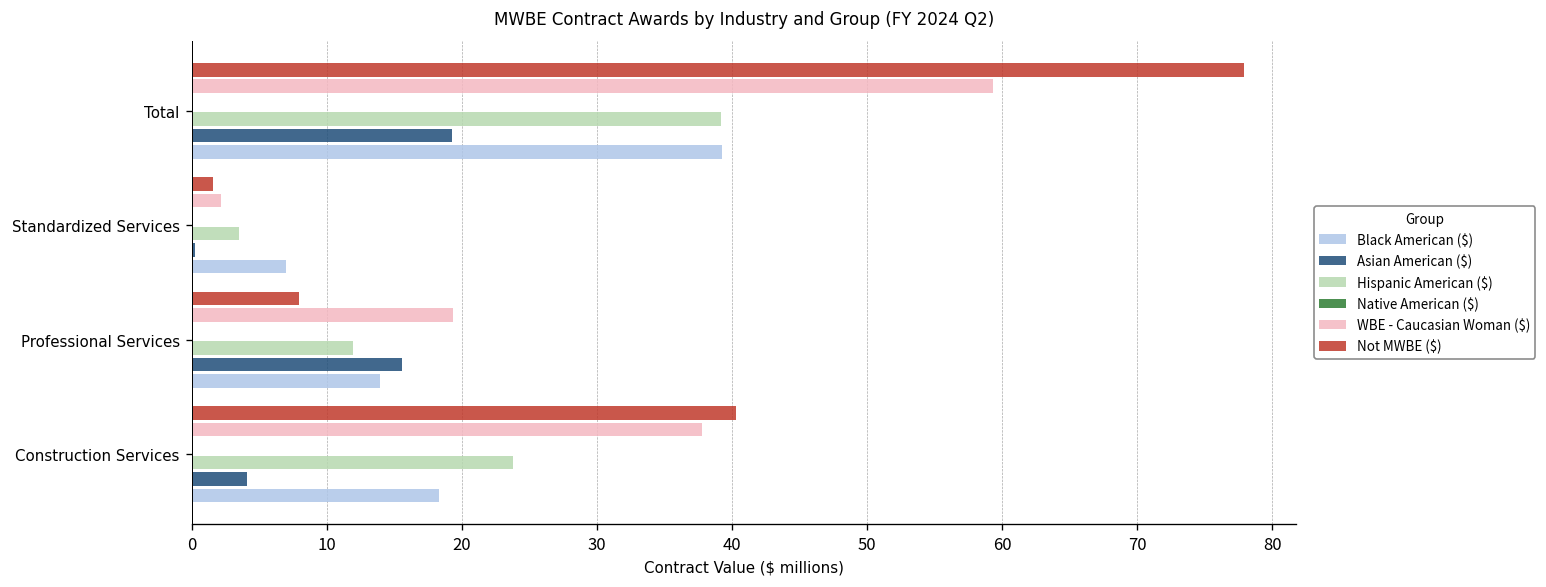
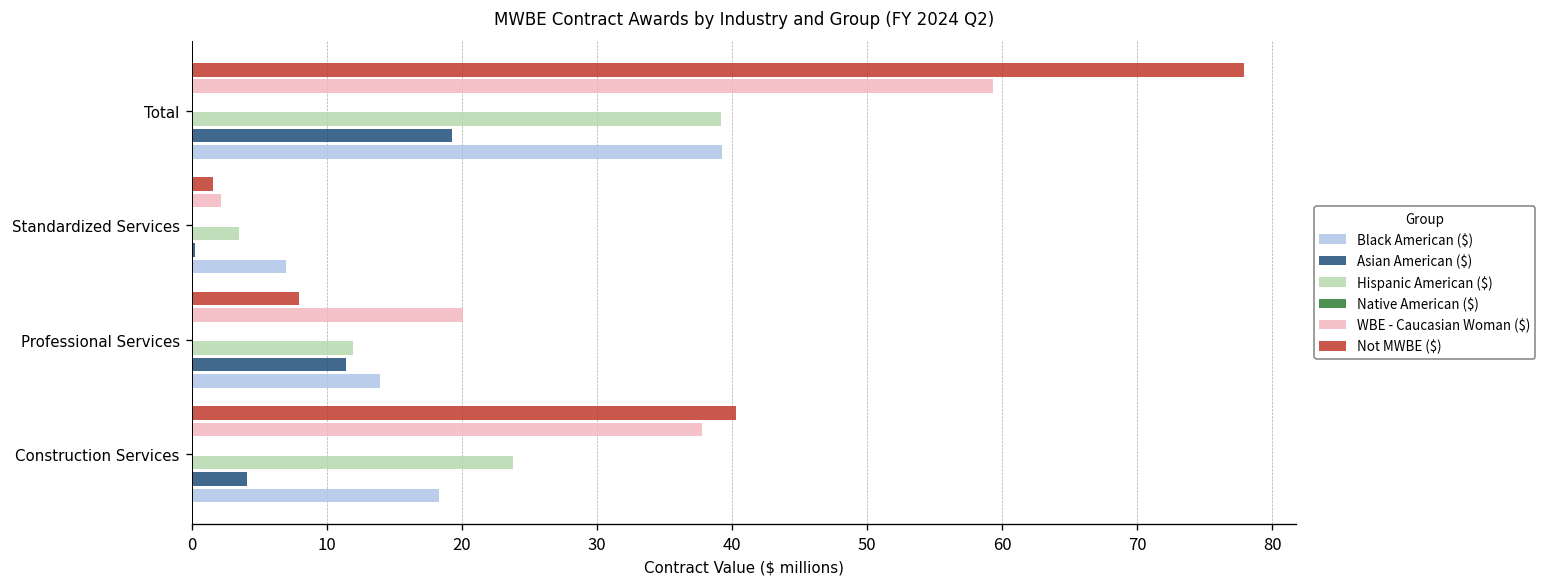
  {
    "Asian American ($)": {
      "Total": 19.3,
      "Standardized Services": 0.2,
-     "Professional Services": 15.6,
+     "Professional Services": 11.4,
      "Construction Services": 4.1
    },
    "Native American ($)": {
      "Standardized Services": 0.0,
      "Professional Services": 0.0
    },
    "WBE - Caucasian Woman ($)": {
      "Total": 59.3,
      "Standardized Services": 2.2,
-     "Professional Services": 19.4,
+     "Professional Services": 20.1,
      "Construction Services": 37.8
    },
    "Not MWBE ($)": {
      "Total": 77.9,
      "Standardized Services": 1.6,
      "Professional Services": 7.9,
      "Construction Services": 40.3
    }
  }
